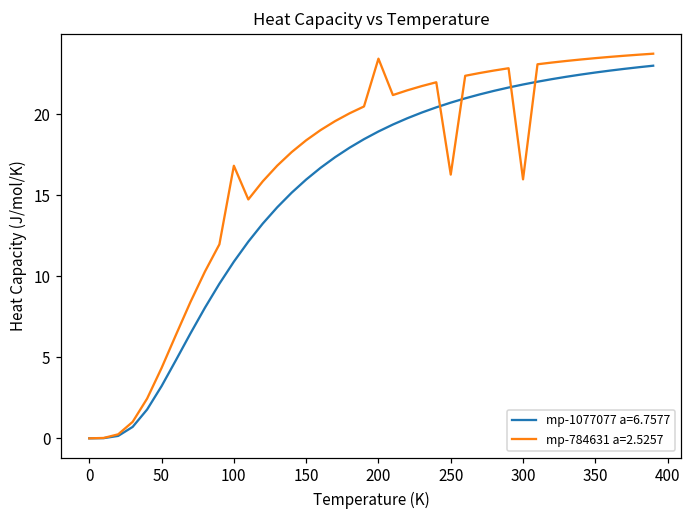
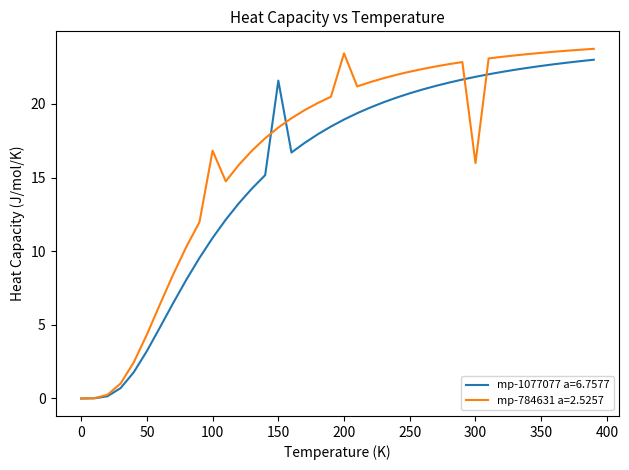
  {
    "mp-1077077 a=6.7577": {
      "50": 3.2,
      "100": 10.9,
-     "150": 16.0,
+     "150": 21.6,
      "200": 18.9,
      "250": 20.7,
      "300": 21.8,
      "350": 22.6
    },
    "mp-784631 a=2.5257": {
      "50": 4.3,
      "100": 16.8,
      "150": 18.4,
      "200": 23.4,
-     "250": 16.3,
+     "250": 22.2,
      "300": 16.0,
      "350": 23.5
    }
  }
